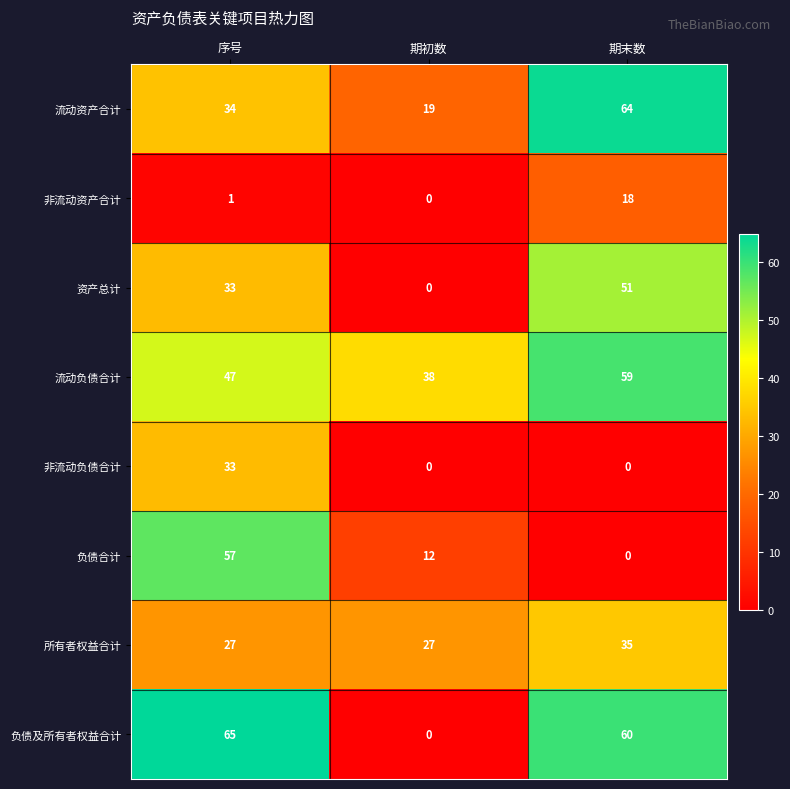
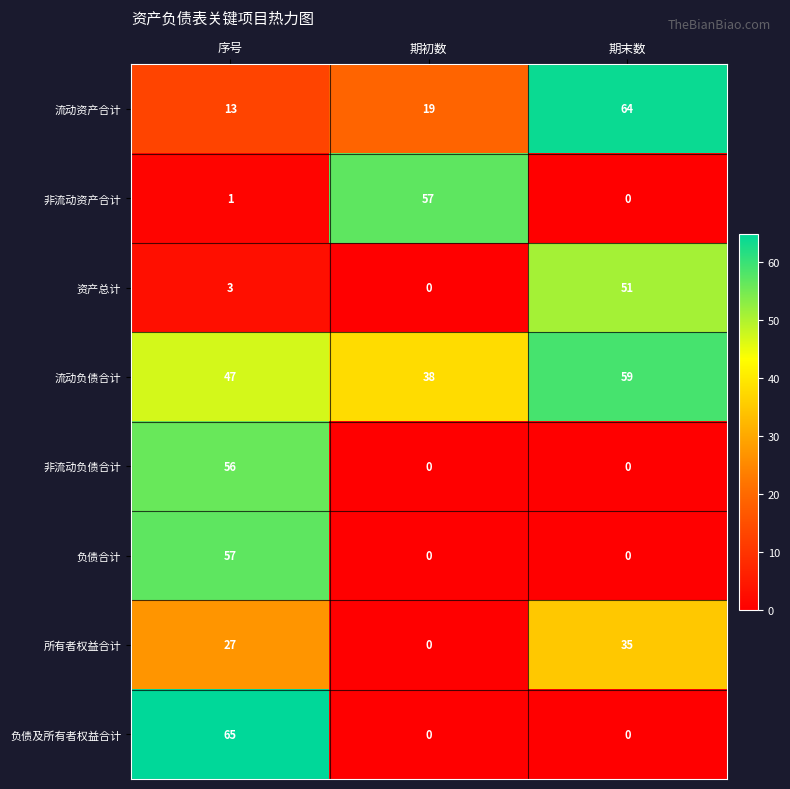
  {
    "流动资产合计": {
-     "序号": 34,
+     "序号": 13,
      "期初数": 19,
      "期末数": 64
    },
    "非流动资产合计": {
      "序号": 1,
-     "期初数": 0,
-     "期末数": 18
+     "期初数": 57,
+     "期末数": 0
    },
    "资产总计": {
-     "序号": 33,
+     "序号": 3,
      "期初数": 0,
      "期末数": 51
    },
    "流动负债合计": {
      "序号": 47,
      "期初数": 38,
      "期末数": 59
    },
    "非流动负债合计": {
-     "序号": 33,
+     "序号": 56,
      "期初数": 0,
      "期末数": 0
    },
    "负债合计": {
      "序号": 57,
-     "期初数": 12,
+     "期初数": 0,
      "期末数": 0
    },
    "所有者权益合计": {
      "序号": 27,
-     "期初数": 27,
+     "期初数": 0,
      "期末数": 35
    },
    "负债及所有者权益合计": {
      "序号": 65,
      "期初数": 0,
-     "期末数": 60
+     "期末数": 0
    }
  }
